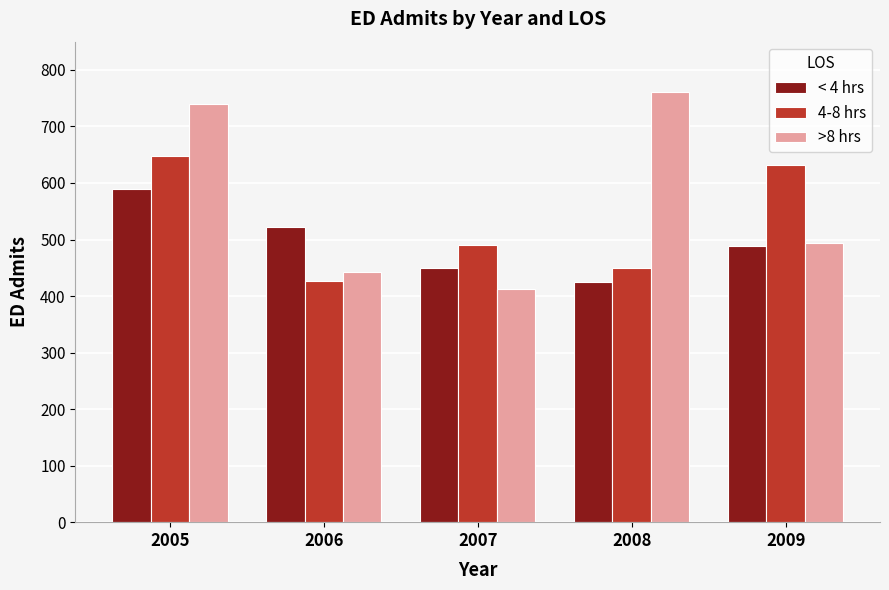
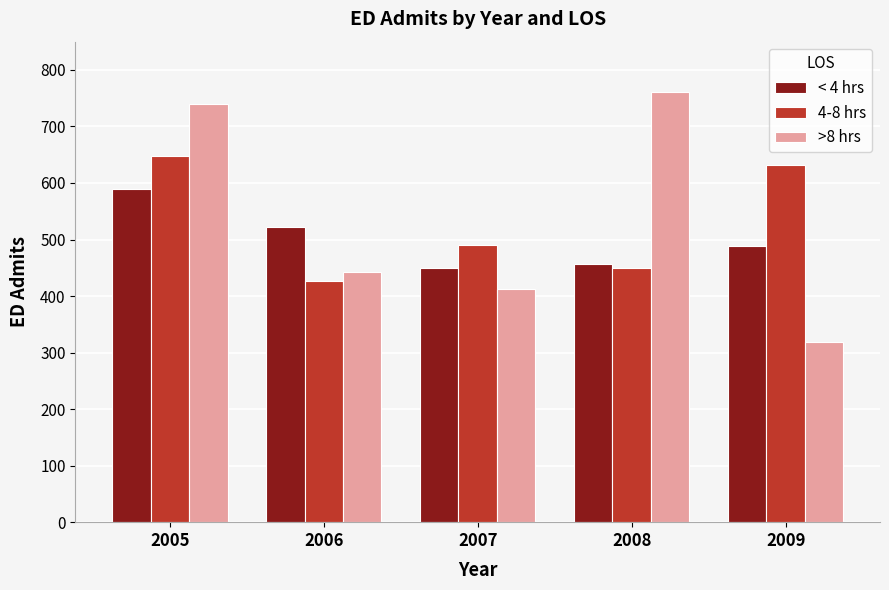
  {
    "< 4 hrs": {
      "2005": 590,
      "2006": 520,
      "2007": 450,
-     "2008": 430,
+     "2008": 460,
      "2009": 490
    },
    "4-8 hrs": {
      "2005": 650,
      "2006": 430,
      "2007": 490,
      "2008": 450,
      "2009": 630
    },
    ">8 hrs": {
      "2005": 740,
      "2006": 440,
      "2007": 410,
      "2008": 760,
-     "2009": 490
+     "2009": 320
    }
  }
